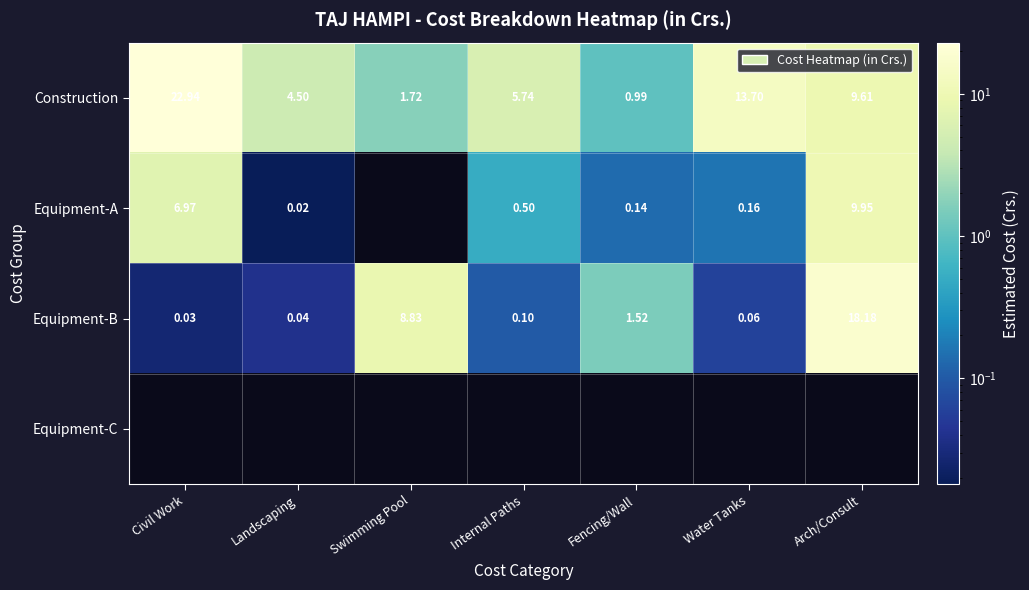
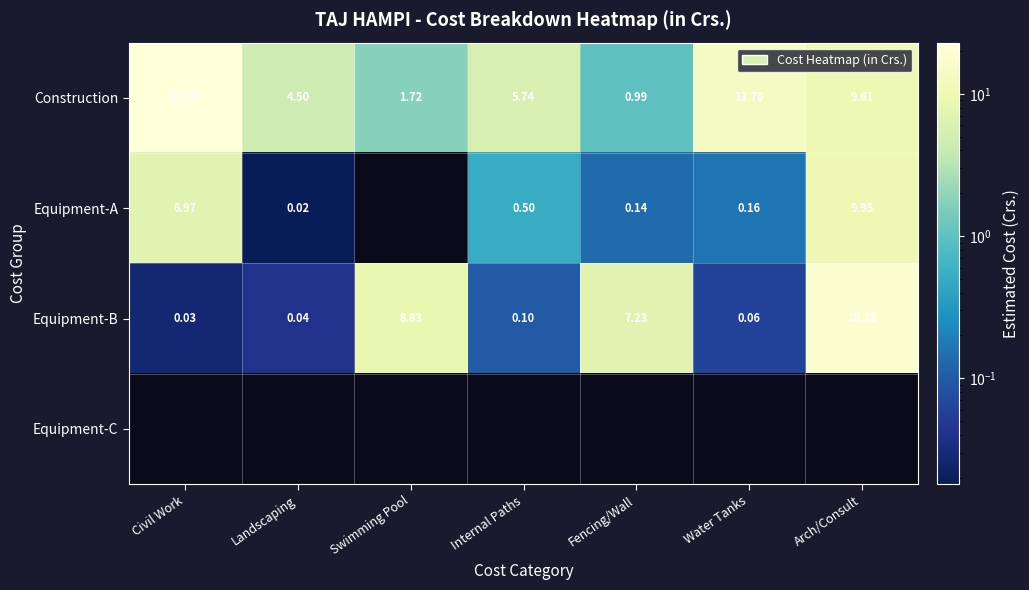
  {
    "Construction": {
      "Landscaping": 4.50,
      "Swimming Pool": 1.72,
      "Internal Paths": 5.74,
      "Fencing/Wall": 0.99,
      "Water Tanks": 13.70,
      "Arch/Consult": 9.61
    },
    "Equipment-A": {
      "Civil Work": 6.97,
      "Landscaping": 0.02,
      "Internal Paths": 0.50,
      "Fencing/Wall": 0.14,
      "Water Tanks": 0.16,
      "Arch/Consult": 9.95
    },
    "Equipment-B": {
      "Civil Work": 0.03,
      "Landscaping": 0.04,
      "Swimming Pool": 8.83,
      "Internal Paths": 0.10,
-     "Fencing/Wall": 1.52,
+     "Fencing/Wall": 7.23,
      "Water Tanks": 0.06,
      "Arch/Consult": 18.18
    }
  }
